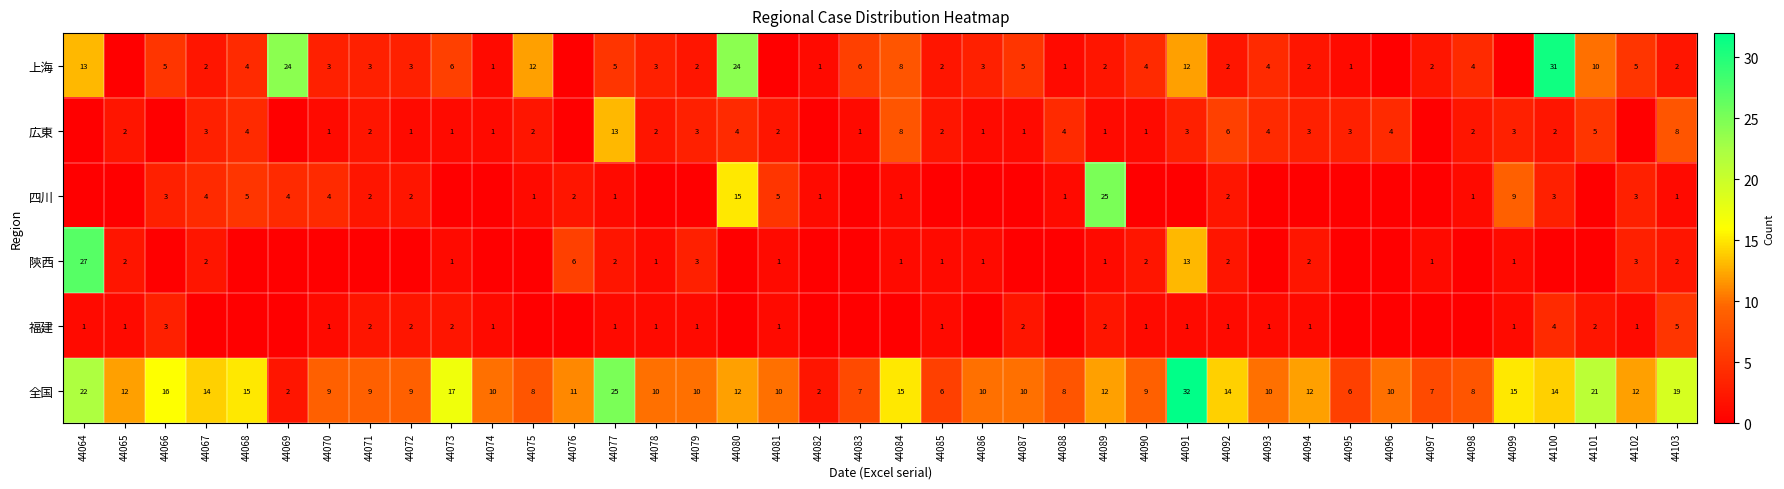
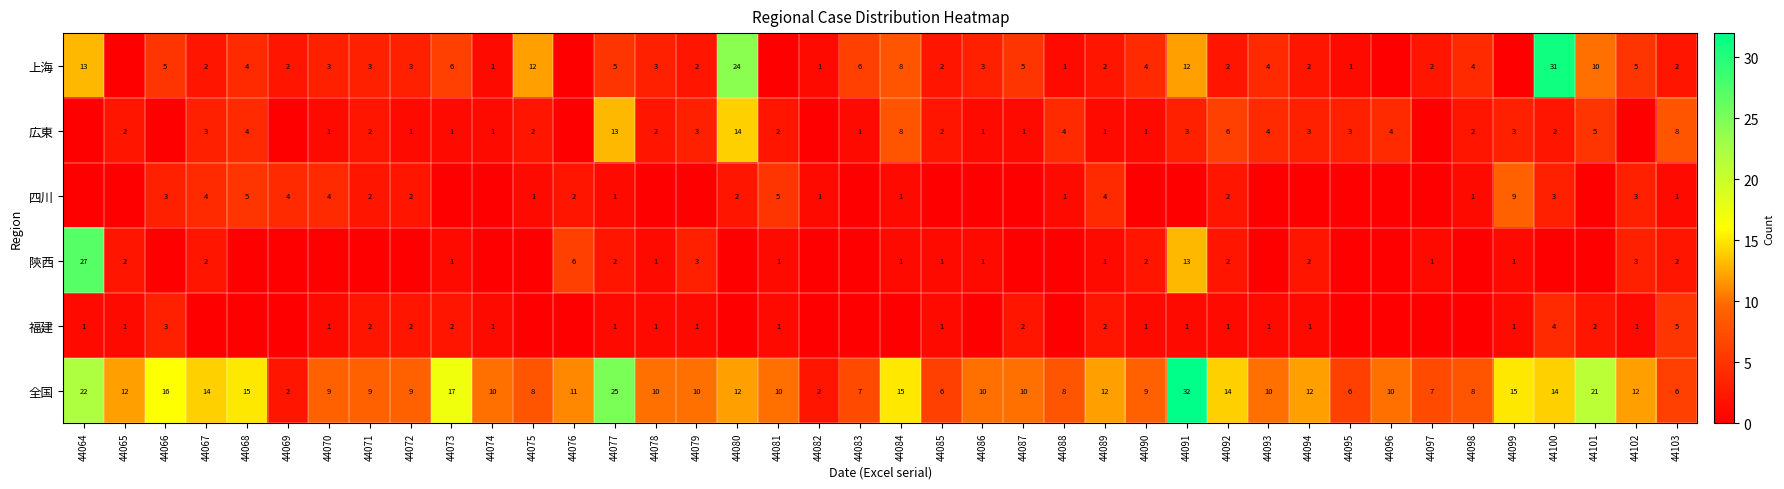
  {
    "上海": {
      "44064": 13,
      "44066": 5,
      "44067": 2,
      "44068": 4,
-     "44069": 24,
+     "44069": 2,
      "44070": 3,
      "44071": 3,
      "44072": 3,
      "44073": 6,
      "44074": 1,
      "44075": 12,
      "44077": 5,
      "44078": 3,
      "44079": 2,
      "44080": 24,
      "44082": 1,
      "44083": 6,
      "44084": 8,
      "44085": 2,
      "44086": 3,
      "44087": 5,
      "44088": 1,
      "44089": 2,
      "44090": 4,
      "44091": 12,
      "44092": 2,
      "44093": 4,
      "44094": 2,
      "44095": 1,
      "44097": 2,
      "44098": 4,
      "44100": 31,
      "44101": 10,
      "44102": 5,
      "44103": 2
    },
    "広東": {
      "44065": 2,
      "44067": 3,
      "44068": 4,
      "44070": 1,
      "44071": 2,
      "44072": 1,
      "44073": 1,
      "44074": 1,
      "44075": 2,
      "44077": 13,
      "44078": 2,
      "44079": 3,
-     "44080": 4,
+     "44080": 14,
      "44081": 2,
      "44083": 1,
      "44084": 8,
      "44085": 2,
      "44086": 1,
      "44087": 1,
      "44088": 4,
      "44089": 1,
      "44090": 1,
      "44091": 3,
      "44092": 6,
      "44093": 4,
      "44094": 3,
      "44095": 3,
      "44096": 4,
      "44098": 2,
      "44099": 3,
      "44100": 2,
      "44101": 5,
      "44103": 8
    },
    "四川": {
      "44066": 3,
      "44067": 4,
      "44068": 5,
      "44069": 4,
      "44070": 4,
      "44071": 2,
      "44072": 2,
      "44075": 1,
      "44076": 2,
      "44077": 1,
-     "44080": 15,
+     "44080": 2,
      "44081": 5,
      "44082": 1,
      "44084": 1,
      "44088": 1,
-     "44089": 25,
+     "44089": 4,
      "44092": 2,
      "44098": 1,
      "44099": 9,
      "44100": 3,
      "44102": 3,
      "44103": 1
    },
    "陝西": {
      "44064": 27,
      "44065": 2,
      "44067": 2,
      "44073": 1,
      "44076": 6,
      "44077": 2,
      "44078": 1,
      "44079": 3,
      "44081": 1,
      "44084": 1,
      "44085": 1,
      "44086": 1,
      "44089": 1,
      "44090": 2,
      "44091": 13,
      "44092": 2,
      "44094": 2,
      "44097": 1,
      "44099": 1,
      "44102": 3,
      "44103": 2
    },
    "福建": {
      "44064": 1,
      "44065": 1,
      "44066": 3,
      "44070": 1,
      "44071": 2,
      "44072": 2,
      "44073": 2,
      "44074": 1,
      "44077": 1,
      "44078": 1,
      "44079": 1,
      "44081": 1,
      "44085": 1,
      "44087": 2,
      "44089": 2,
      "44090": 1,
      "44091": 1,
      "44092": 1,
      "44093": 1,
      "44094": 1,
      "44099": 1,
      "44100": 4,
      "44101": 2,
      "44102": 1,
      "44103": 5
    },
    "全国": {
      "44064": 22,
      "44065": 12,
      "44066": 16,
      "44067": 14,
      "44068": 15,
      "44069": 2,
      "44070": 9,
      "44071": 9,
      "44072": 9,
      "44073": 17,
      "44074": 10,
      "44075": 8,
      "44076": 11,
      "44077": 25,
      "44078": 10,
      "44079": 10,
      "44080": 12,
      "44081": 10,
      "44082": 2,
      "44083": 7,
      "44084": 15,
      "44085": 6,
      "44086": 10,
      "44087": 10,
      "44088": 8,
      "44089": 12,
      "44090": 9,
      "44091": 32,
      "44092": 14,
      "44093": 10,
      "44094": 12,
      "44095": 6,
      "44096": 10,
      "44097": 7,
      "44098": 8,
      "44099": 15,
      "44100": 14,
      "44101": 21,
      "44102": 12,
-     "44103": 19
+     "44103": 6
    }
  }
